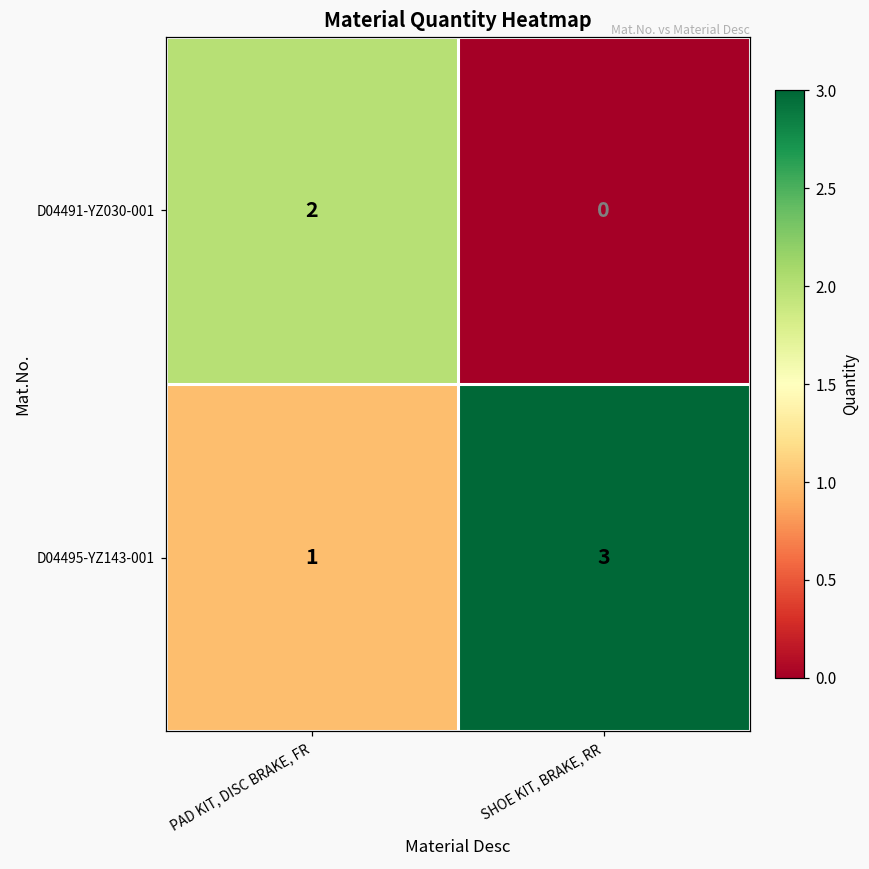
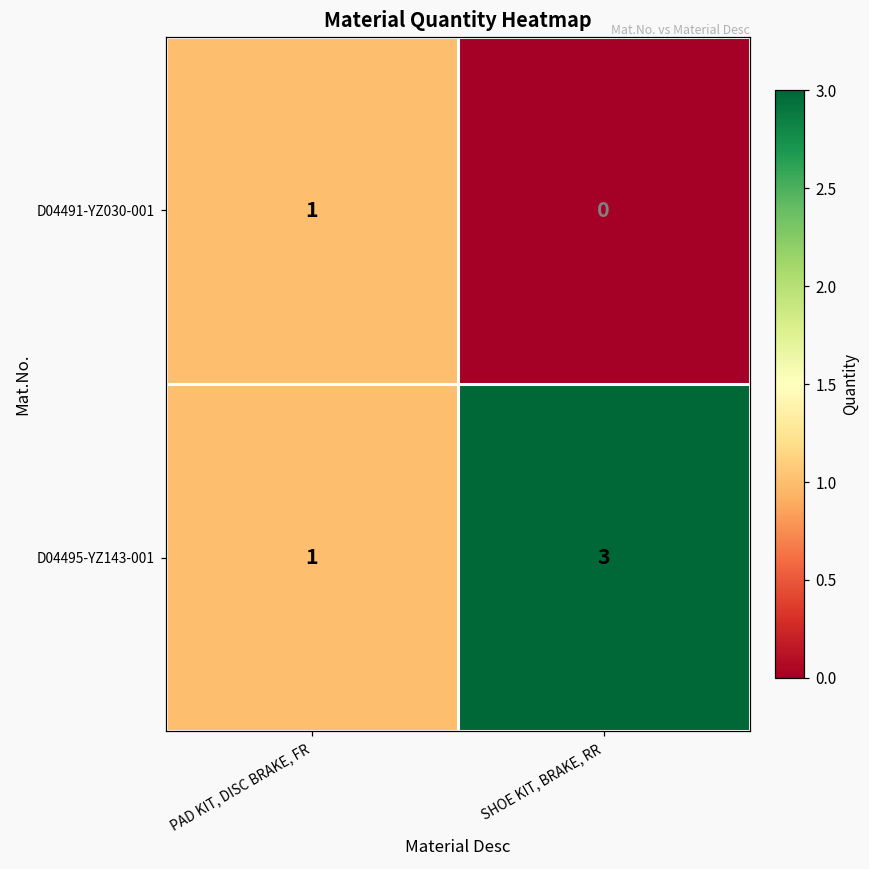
  {
    "D04491-YZ030-001": {
-     "PAD KIT, DISC BRAKE, FR": 2,
+     "PAD KIT, DISC BRAKE, FR": 1,
      "SHOE KIT, BRAKE, RR": 0
    },
    "D04495-YZ143-001": {
      "PAD KIT, DISC BRAKE, FR": 1,
      "SHOE KIT, BRAKE, RR": 3
    }
  }
